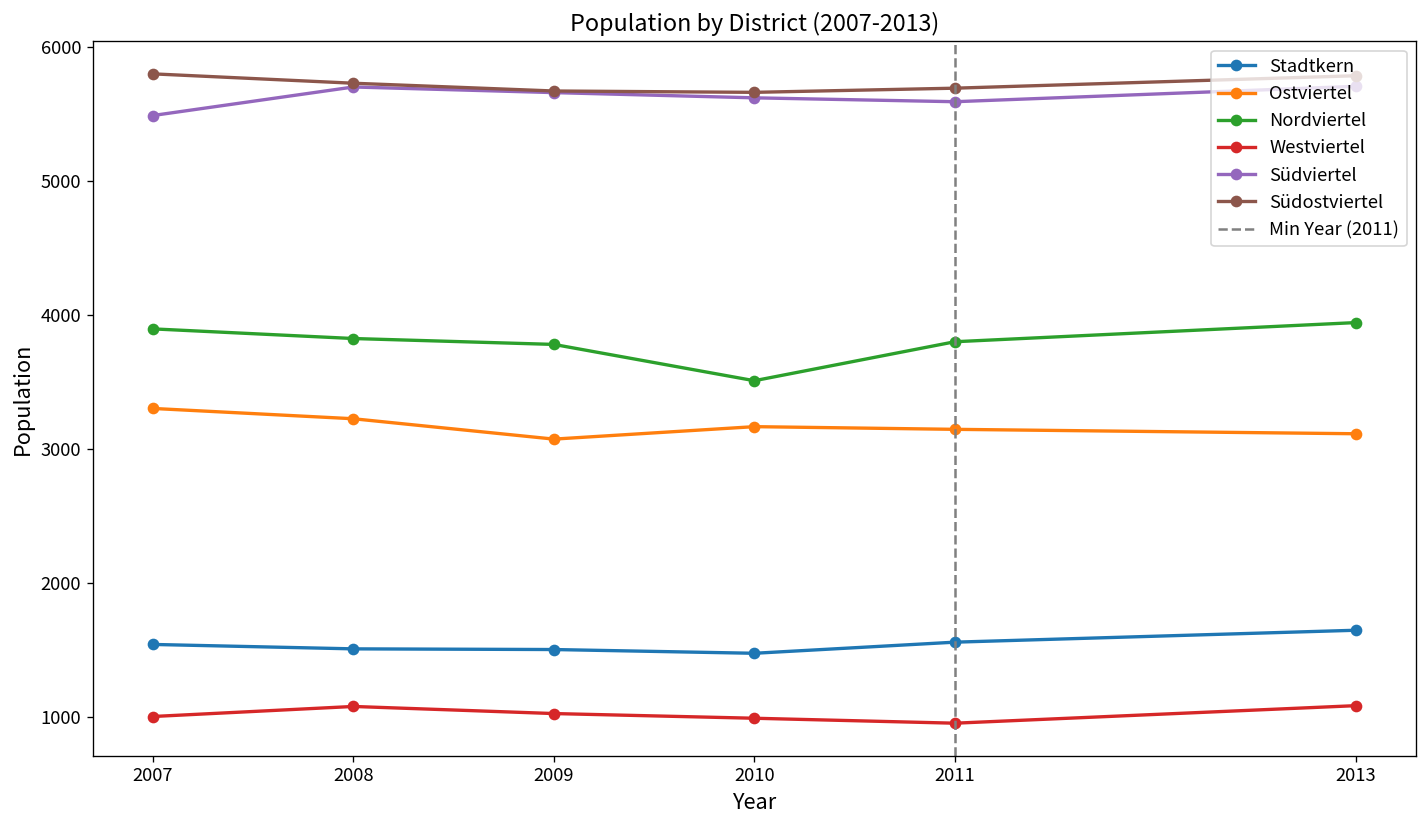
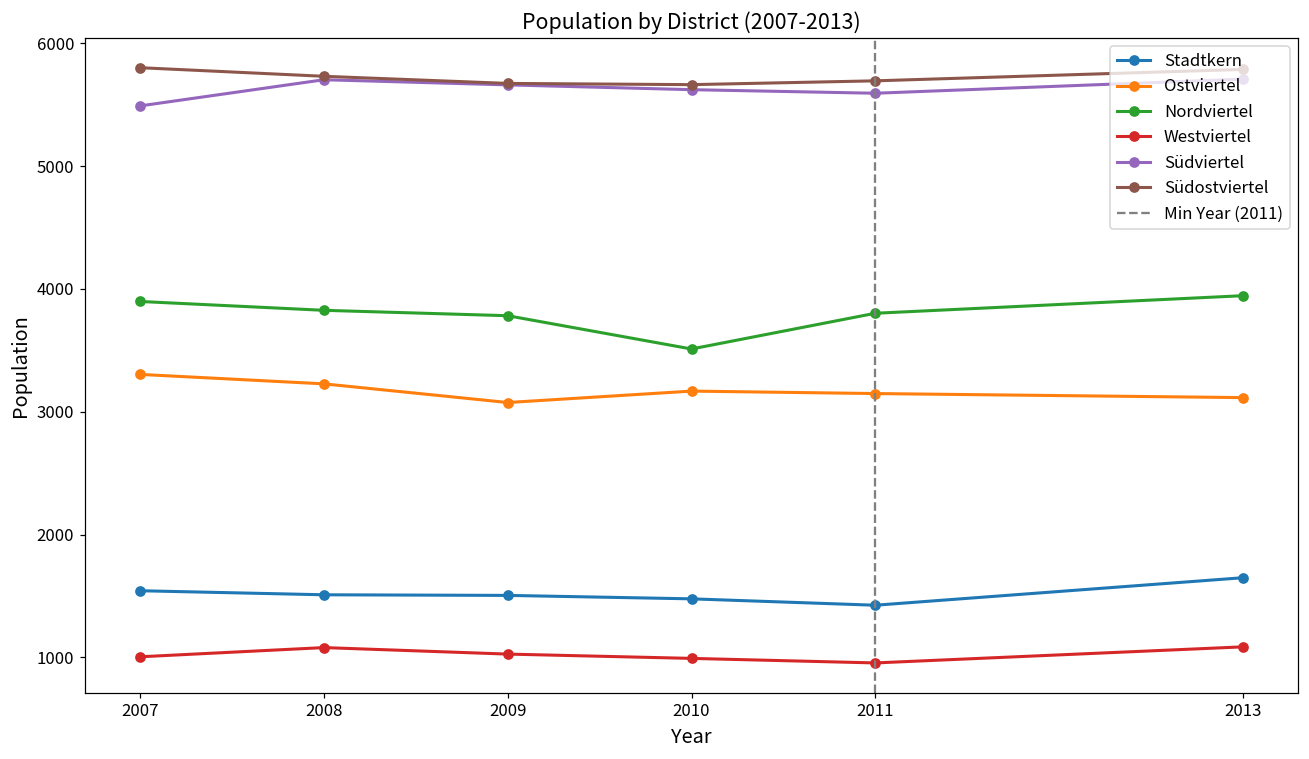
  {
    "Stadtkern": {
      "2007": 1540,
      "2008": 1510,
      "2009": 1500,
      "2010": 1480,
-     "2011": 1560,
+     "2011": 1420,
      "2013": 1650
    },
    "Ostviertel": {
      "2007": 3300,
      "2008": 3230,
      "2009": 3080,
      "2010": 3170,
      "2011": 3150,
      "2013": 3120
    },
    "Nordviertel": {
      "2007": 3900,
      "2008": 3830,
      "2009": 3780,
      "2010": 3510,
      "2011": 3800,
      "2013": 3950
    },
    "Westviertel": {
      "2007": 1000,
      "2008": 1080,
      "2009": 1030,
      "2010": 990,
      "2011": 950,
      "2013": 1090
    },
    "Südviertel": {
      "2007": 5490,
      "2008": 5700,
      "2010": 5620,
      "2011": 5590
    },
    "Südostviertel": {
      "2007": 5800,
      "2008": 5730,
      "2010": 5660,
      "2011": 5700
    }
  }
